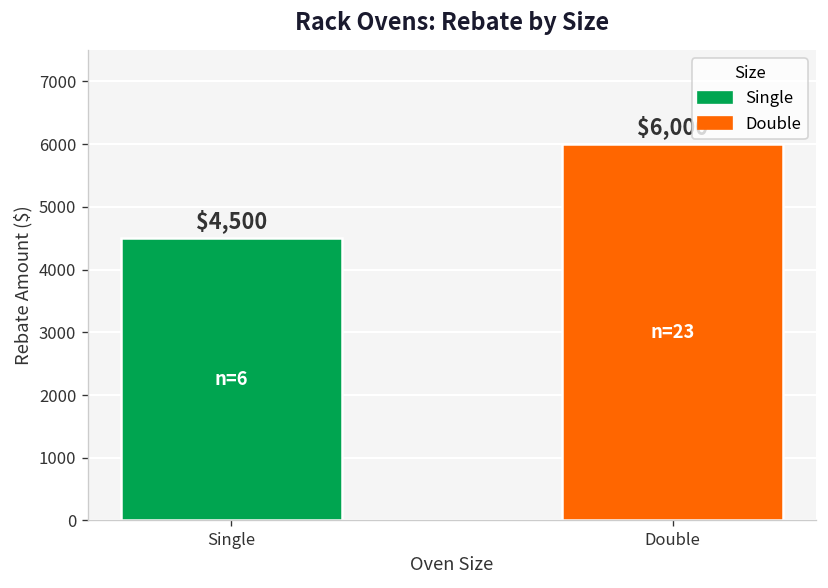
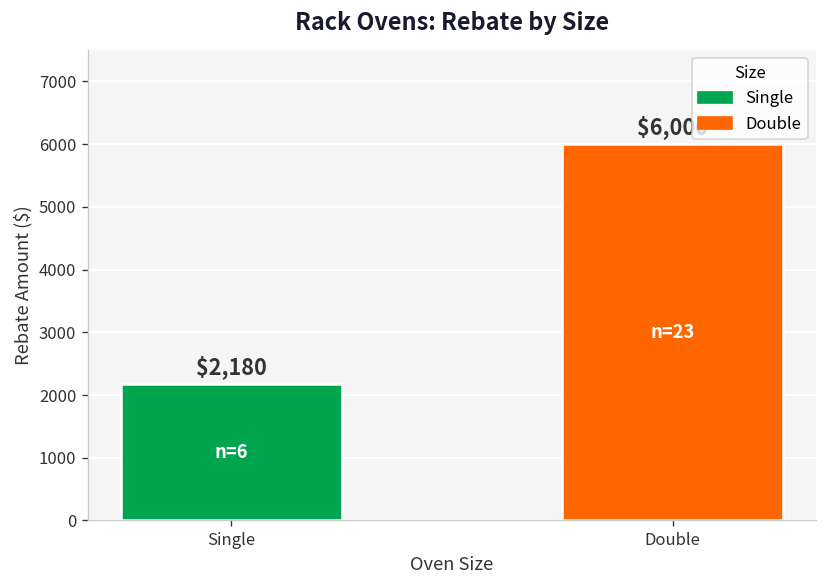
  {
-   "Single": "$4,500"
+   "Single": "$2,180"
  }
